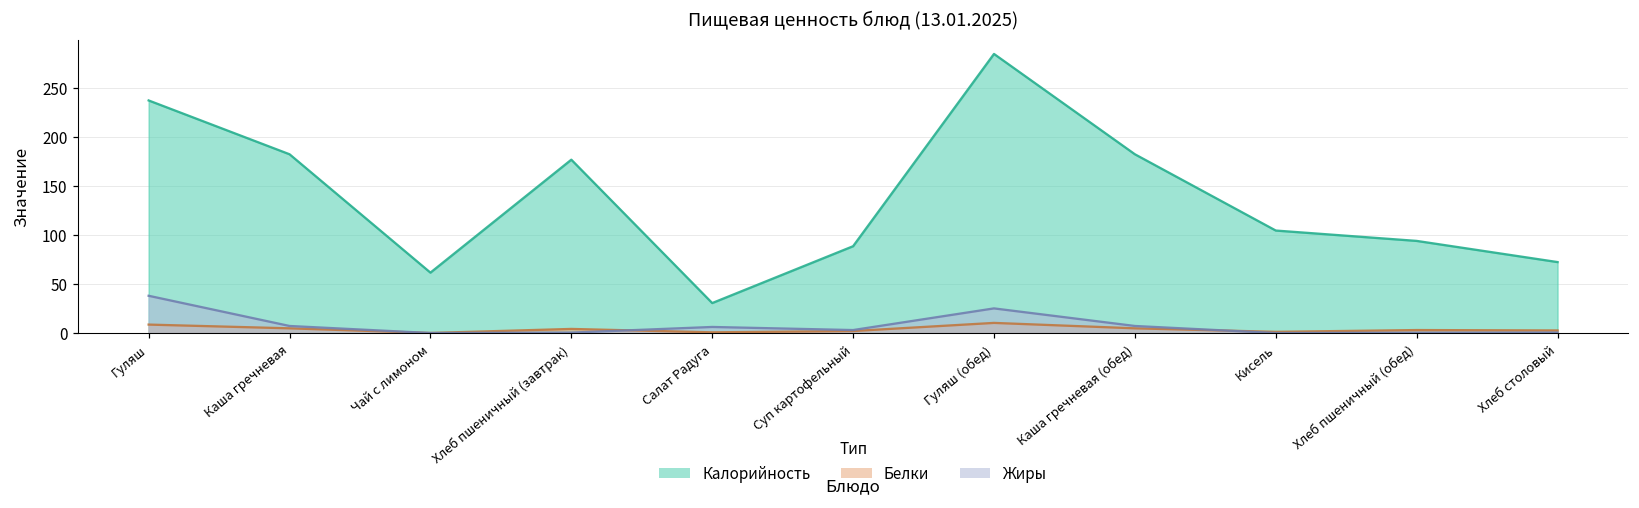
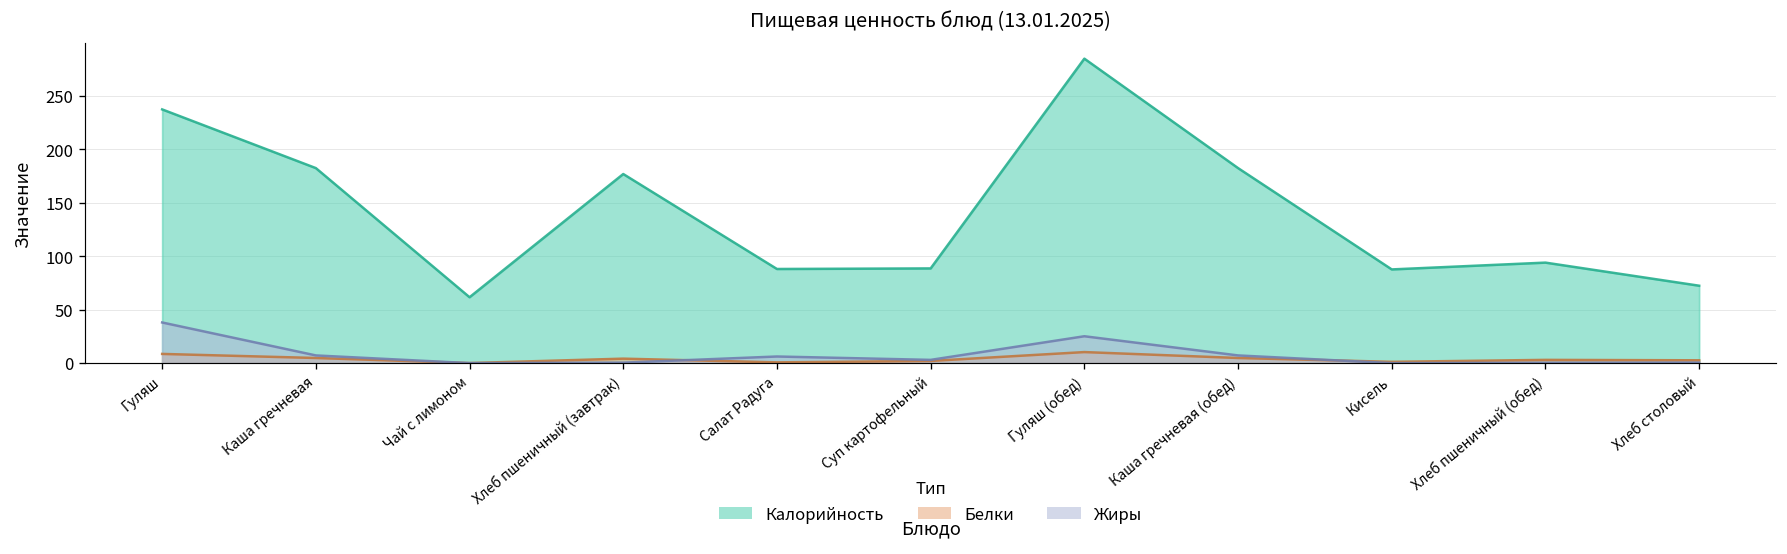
  {
    "Калорийность": {
      "Гуляш": 240,
      "Каша гречневая": 180,
      "Чай с лимоном": 60,
      "Хлеб пшеничный (завтрак)": 180,
-     "Салат Радуга": 30,
+     "Салат Радуга": 90,
      "Суп картофельный": 90,
      "Гуляш (обед)": 280,
      "Каша гречневая (обед)": 180,
-     "Кисель": 100,
+     "Кисель": 90,
      "Хлеб пшеничный (обед)": 90,
      "Хлеб столовый": 70
    },
    "Белки": {
      "Гуляш": 10,
      "Хлеб пшеничный (завтрак)": 0,
      "Салат Радуга": 0,
      "Гуляш (обед)": 10
    },
    "Жиры": {
      "Гуляш": 40,
      "Хлеб пшеничный (завтрак)": 0,
      "Салат Радуга": 10,
      "Гуляш (обед)": 30
    }
  }
